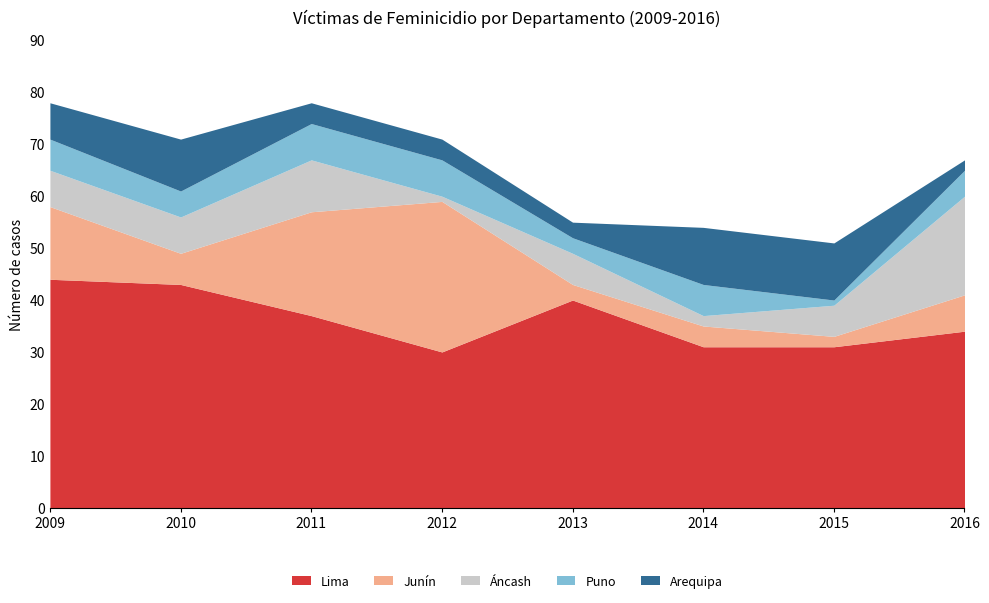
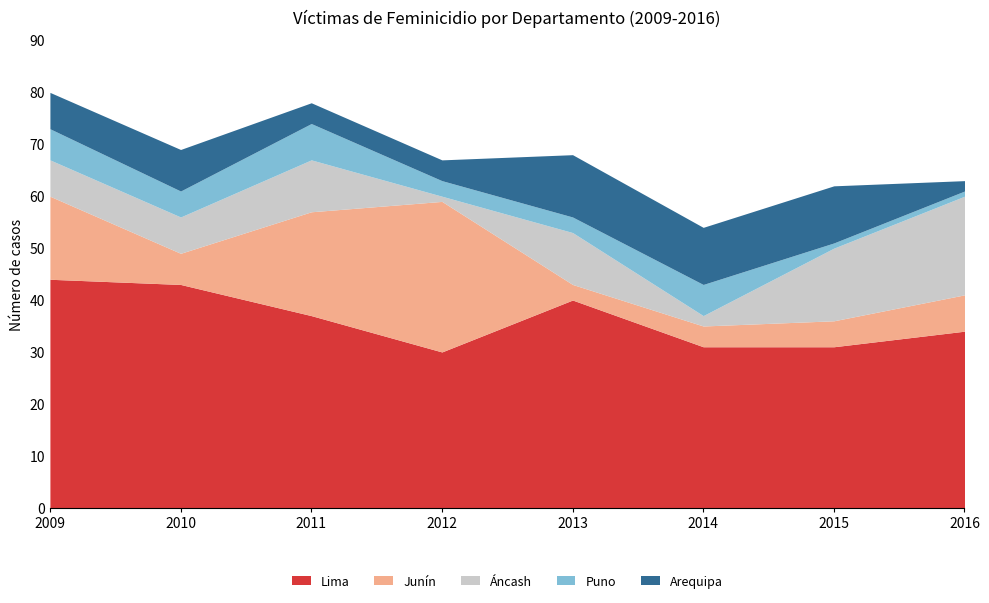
  {
    "Lima": {
      "2009": 44,
      "2010": 43,
      "2011": 37,
      "2012": 30,
      "2013": 40,
      "2014": 31,
      "2015": 31,
      "2016": 34
    },
    "Junín": {
-     "2009": 14,
+     "2009": 16,
      "2010": 6,
      "2011": 20,
      "2012": 29,
      "2013": 3,
      "2014": 4,
-     "2015": 2,
+     "2015": 5,
      "2016": 7
    },
    "Áncash": {
      "2009": 7,
      "2010": 7,
      "2011": 10,
      "2012": 1,
-     "2013": 6,
+     "2013": 10,
      "2014": 2,
-     "2015": 6,
+     "2015": 14,
      "2016": 19
    },
    "Puno": {
      "2009": 6,
      "2010": 5,
      "2011": 7,
-     "2012": 7,
+     "2012": 3,
      "2013": 3,
      "2014": 6,
      "2015": 1,
-     "2016": 5
+     "2016": 1
    },
    "Arequipa": {
      "2009": 7,
-     "2010": 10,
+     "2010": 8,
      "2011": 4,
      "2012": 4,
-     "2013": 3,
+     "2013": 12,
      "2014": 11,
      "2015": 11,
      "2016": 2
    }
  }
